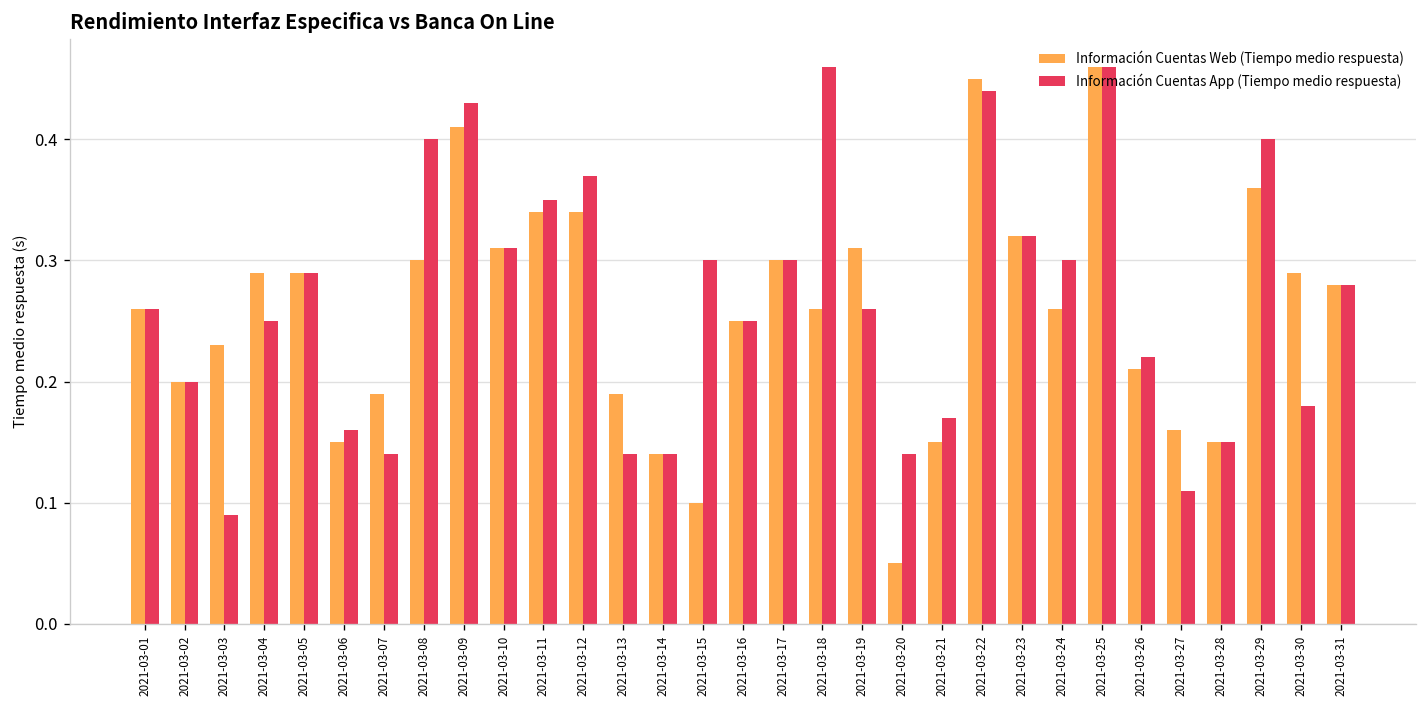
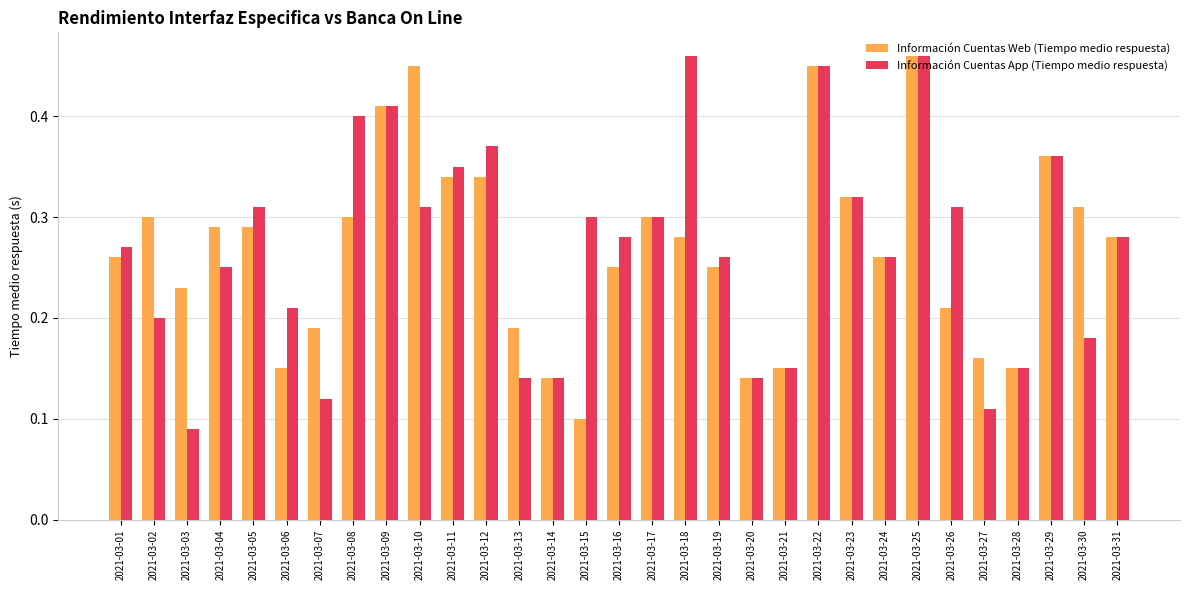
  {
    "Información Cuentas Web (Tiempo medio respuesta)": {
      "2021-03-01": 0.26,
-     "2021-03-02": 0.2,
+     "2021-03-02": 0.3,
      "2021-03-03": 0.23,
      "2021-03-04": 0.29,
      "2021-03-05": 0.29,
      "2021-03-06": 0.15,
      "2021-03-07": 0.19,
      "2021-03-08": 0.30,
      "2021-03-09": 0.41,
-     "2021-03-10": 0.31,
+     "2021-03-10": 0.45,
      "2021-03-11": 0.34,
      "2021-03-12": 0.34,
      "2021-03-13": 0.19,
      "2021-03-14": 0.14,
      "2021-03-15": 0.10,
      "2021-03-16": 0.25,
      "2021-03-17": 0.30,
-     "2021-03-18": 0.26,
-     "2021-03-19": 0.31,
-     "2021-03-20": 0.05,
+     "2021-03-18": 0.28,
+     "2021-03-19": 0.25,
+     "2021-03-20": 0.14,
      "2021-03-21": 0.15,
      "2021-03-22": 0.45,
      "2021-03-23": 0.32,
      "2021-03-24": 0.26,
      "2021-03-25": 0.46,
      "2021-03-26": 0.21,
      "2021-03-27": 0.16,
      "2021-03-28": 0.15,
      "2021-03-29": 0.36,
-     "2021-03-30": 0.29,
+     "2021-03-30": 0.31,
      "2021-03-31": 0.28
    },
    "Información Cuentas App (Tiempo medio respuesta)": {
-     "2021-03-01": 0.26,
+     "2021-03-01": 0.27,
      "2021-03-02": 0.20,
      "2021-03-03": 0.09,
      "2021-03-04": 0.25,
-     "2021-03-05": 0.29,
-     "2021-03-06": 0.16,
-     "2021-03-07": 0.14,
+     "2021-03-05": 0.31,
+     "2021-03-06": 0.21,
+     "2021-03-07": 0.12,
      "2021-03-08": 0.40,
-     "2021-03-09": 0.43,
+     "2021-03-09": 0.41,
      "2021-03-10": 0.31,
      "2021-03-11": 0.35,
      "2021-03-12": 0.37,
      "2021-03-13": 0.14,
      "2021-03-14": 0.14,
      "2021-03-15": 0.30,
-     "2021-03-16": 0.25,
+     "2021-03-16": 0.28,
      "2021-03-17": 0.30,
      "2021-03-18": 0.46,
      "2021-03-19": 0.26,
      "2021-03-20": 0.14,
-     "2021-03-21": 0.17,
-     "2021-03-22": 0.44,
+     "2021-03-21": 0.15,
+     "2021-03-22": 0.45,
      "2021-03-23": 0.32,
-     "2021-03-24": 0.30,
+     "2021-03-24": 0.26,
      "2021-03-25": 0.46,
-     "2021-03-26": 0.22,
+     "2021-03-26": 0.31,
      "2021-03-27": 0.11,
      "2021-03-28": 0.15,
-     "2021-03-29": 0.40,
+     "2021-03-29": 0.36,
      "2021-03-30": 0.18,
      "2021-03-31": 0.28
    }
  }
